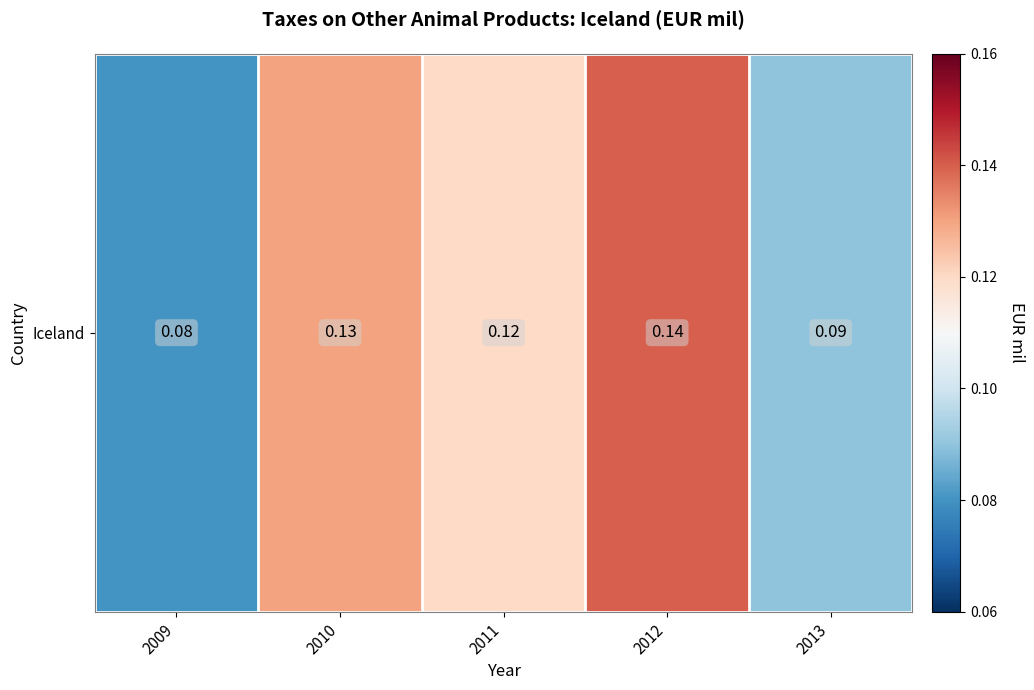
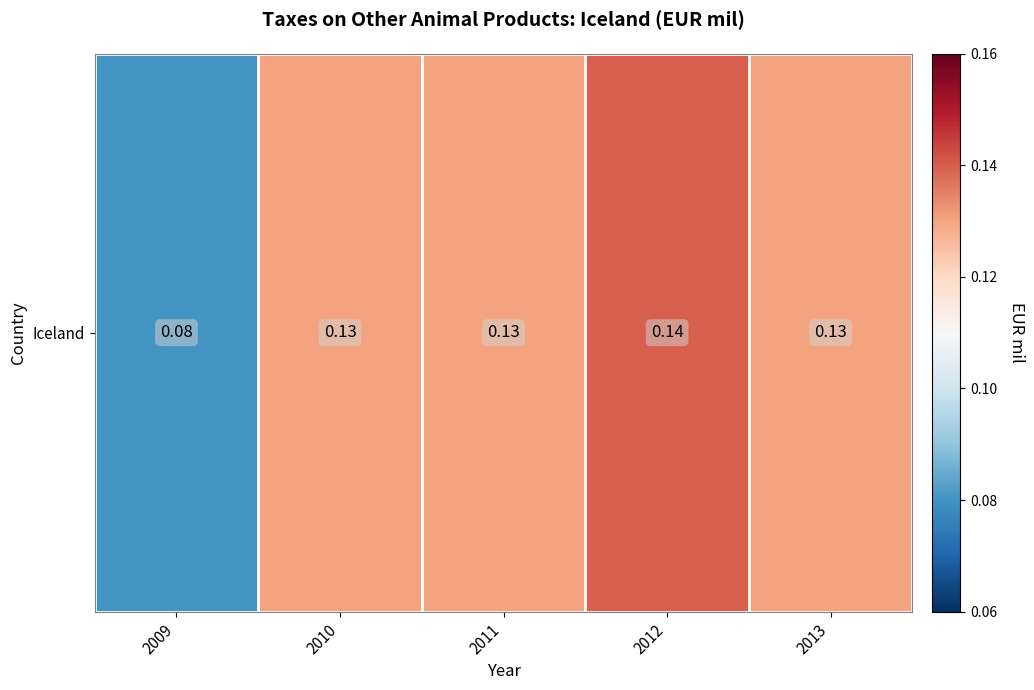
  {
    "Iceland": {
-     "2011": 0.12,
-     "2013": 0.09
+     "2011": 0.13,
+     "2013": 0.13
    }
  }
